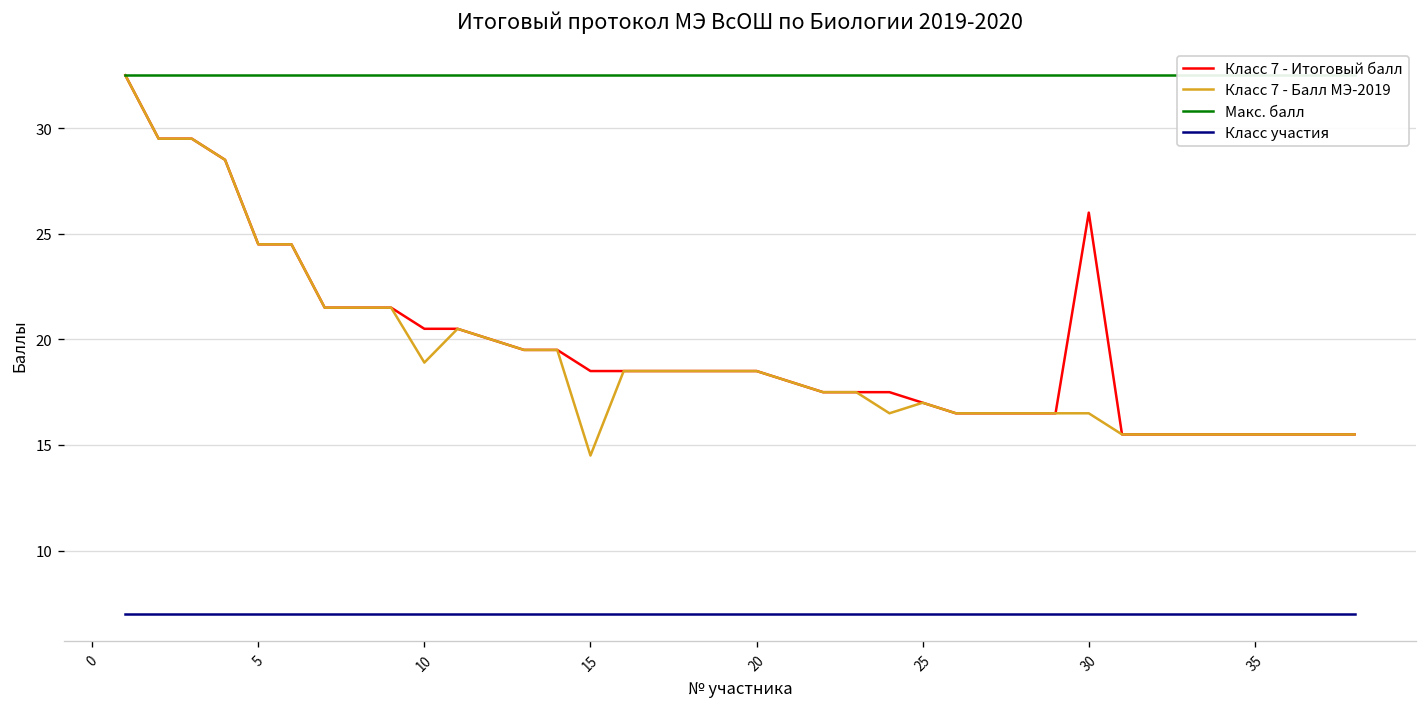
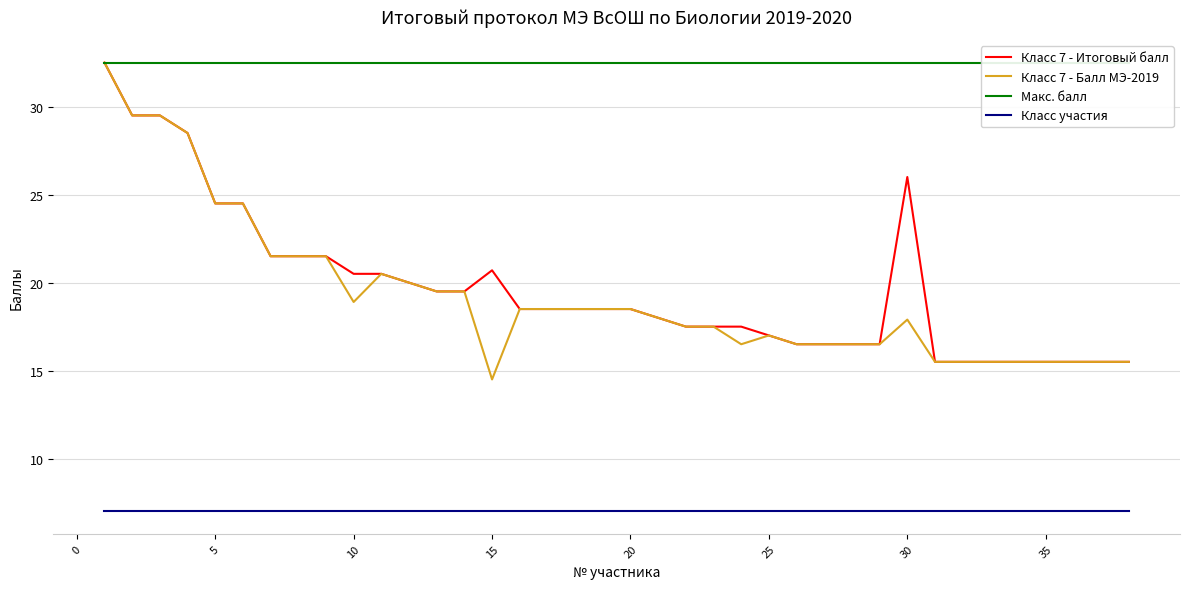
  {
    "Класс 7 - Итоговый балл": {
      "10": 20.5,
-     "15": 18.5,
+     "15": 20.7,
      "30": 26.0
    },
    "Класс 7 - Балл МЭ-2019": {
      "10": 18.9,
      "15": 14.5,
-     "30": 16.5
+     "30": 17.9
    },
    "Макс. балл": {
      "5": 32.5,
      "10": 32.5,
      "15": 32.5,
      "20": 32.5,
      "25": 32.5,
      "30": 32.5
    },
    "Класс участия": {
      "5": 7.0,
      "10": 7.0,
      "15": 7.0,
      "20": 7.0,
      "25": 7.0,
      "30": 7.0,
      "35": 7.0
    }
  }
